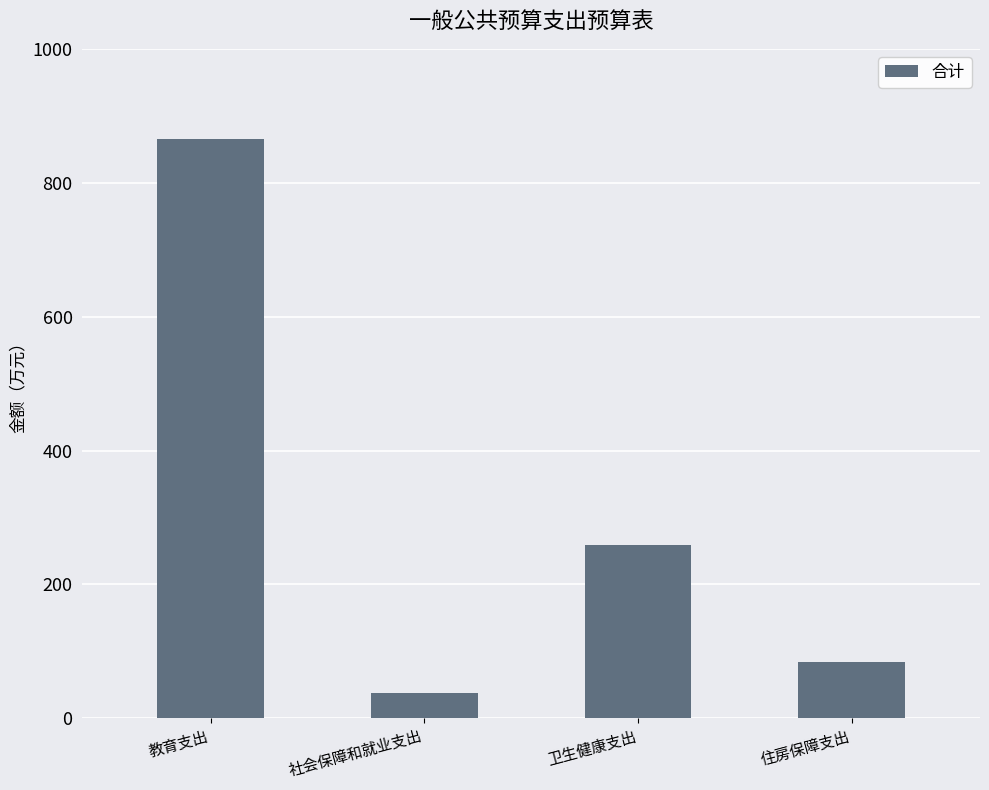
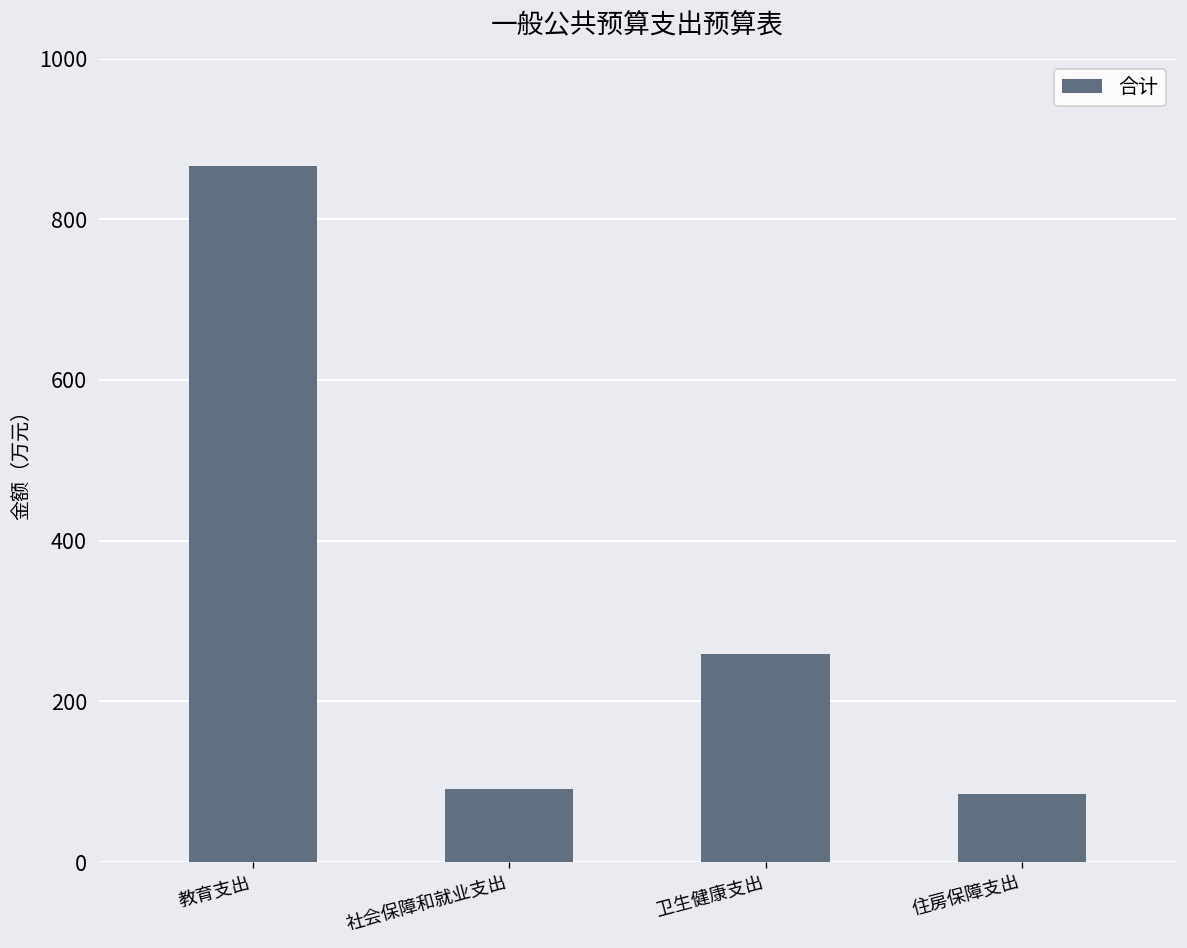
  {
    "教育支出": 870,
-   "社会保障和就业支出": 40,
+   "社会保障和就业支出": 90,
    "卫生健康支出": 260,
    "住房保障支出": 80
  }
